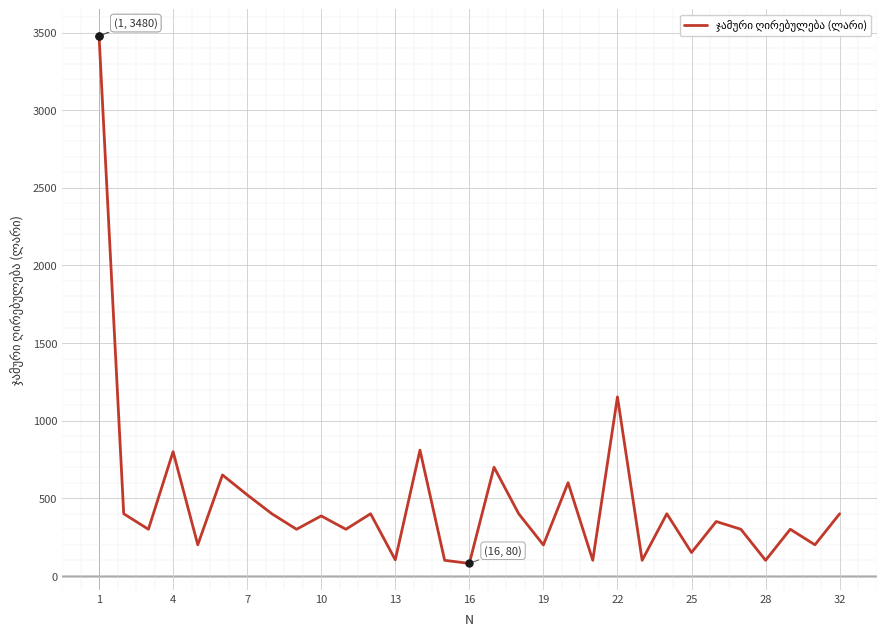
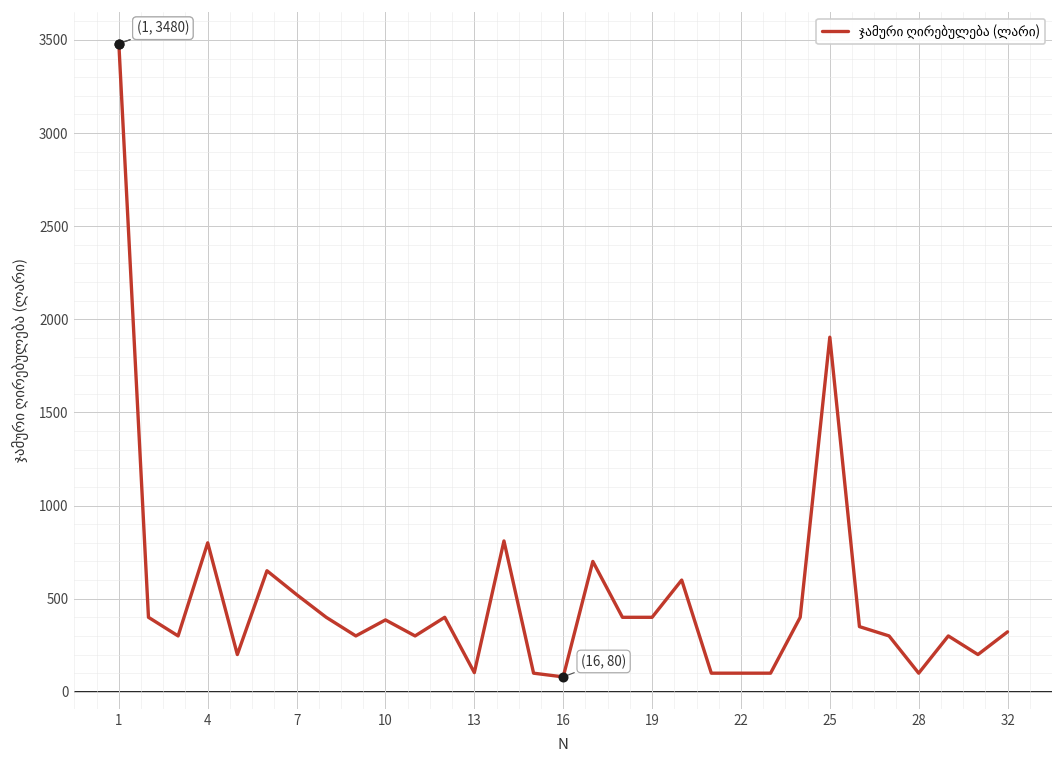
  {
    "ჯამური ღირებულება (ლარი)": {
      "4": 800,
      "7": 520,
      "10": 390,
      "13": 100,
-     "19": 200,
-     "22": 1150,
-     "25": 150,
+     "19": 400,
+     "22": 100,
+     "25": 1900,
      "28": 100,
-     "32": 400
+     "32": 320
    }
  }
